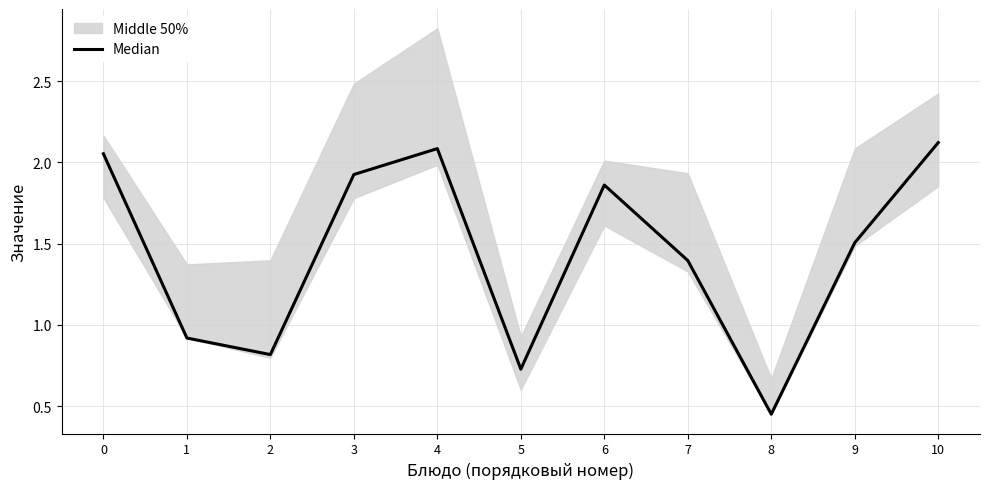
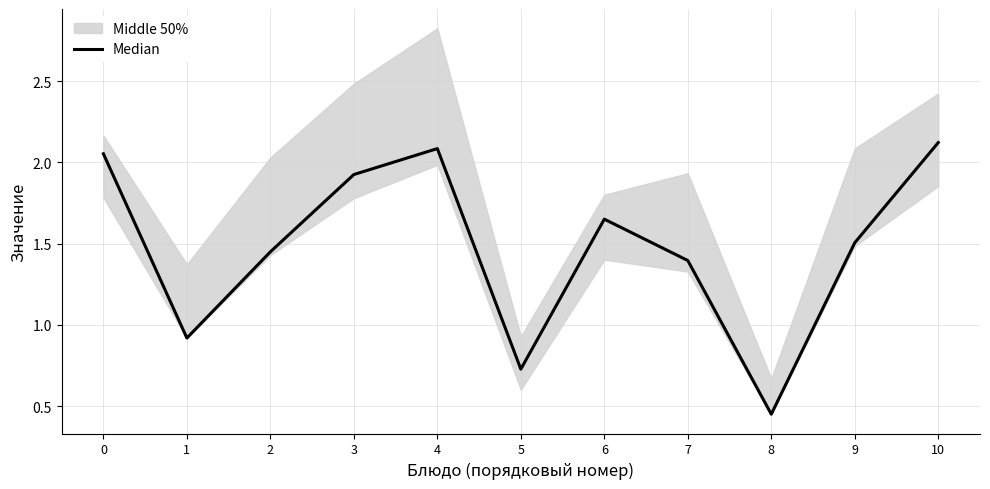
  {
    "Median": {
      "0": 2.05,
      "1": 0.92,
-     "2": 0.82,
+     "2": 1.45,
      "3": 1.93,
      "4": 2.09,
      "5": 0.73,
-     "6": 1.86,
+     "6": 1.65,
      "7": 1.40,
      "8": 0.45,
      "9": 1.51,
      "10": 2.12
    }
  }
